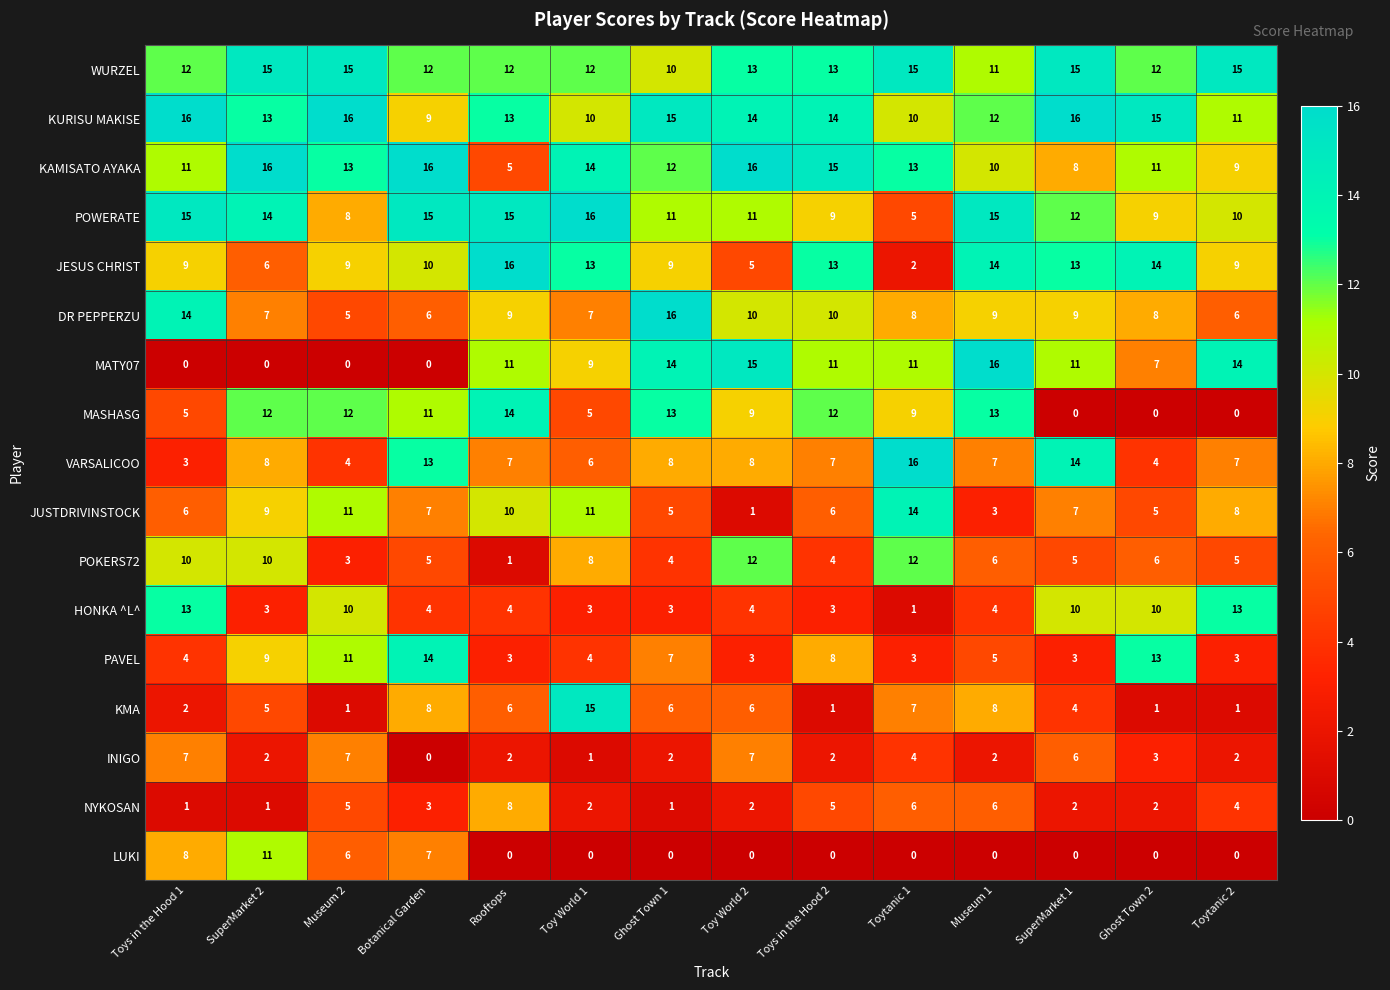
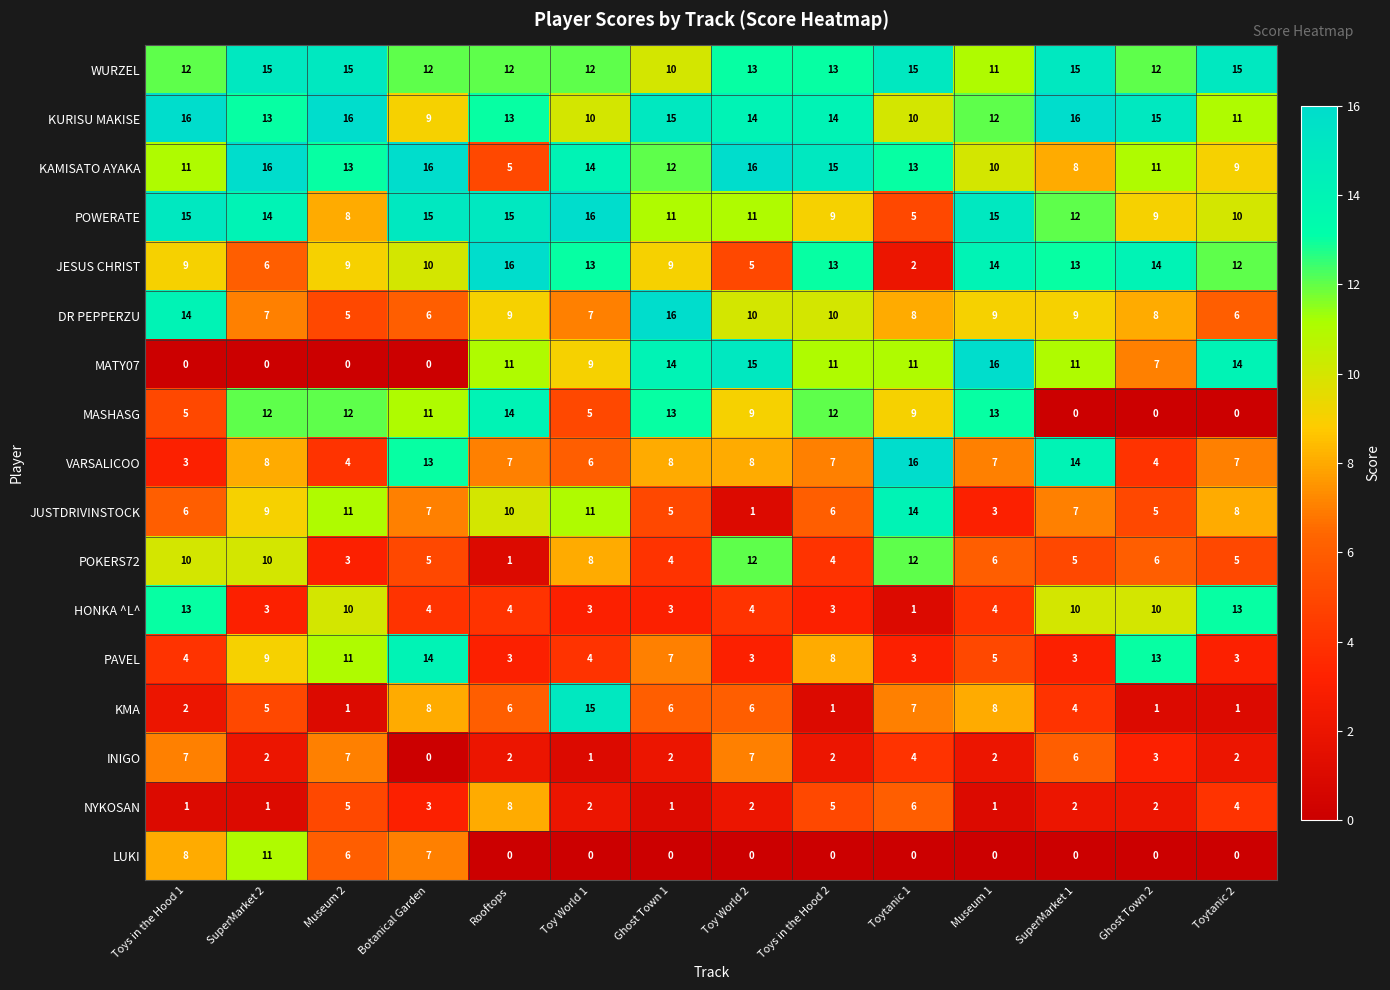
  {
    "JESUS CHRIST": {
      "Toys in the Hood 1": 9,
      "SuperMarket 2": 6,
      "Museum 2": 9,
      "Botanical Garden": 10,
      "Rooftops": 16,
      "Toy World 1": 13,
      "Ghost Town 1": 9,
      "Toy World 2": 5,
      "Toys in the Hood 2": 13,
      "Toytanic 1": 2,
      "Museum 1": 14,
      "SuperMarket 1": 13,
      "Ghost Town 2": 14,
-     "Toytanic 2": 9
+     "Toytanic 2": 12
    },
    "NYKOSAN": {
      "Toys in the Hood 1": 1,
      "SuperMarket 2": 1,
      "Museum 2": 5,
      "Botanical Garden": 3,
      "Rooftops": 8,
      "Toy World 1": 2,
      "Ghost Town 1": 1,
      "Toy World 2": 2,
      "Toys in the Hood 2": 5,
      "Toytanic 1": 6,
-     "Museum 1": 6,
+     "Museum 1": 1,
      "SuperMarket 1": 2,
      "Ghost Town 2": 2,
      "Toytanic 2": 4
    }
  }
